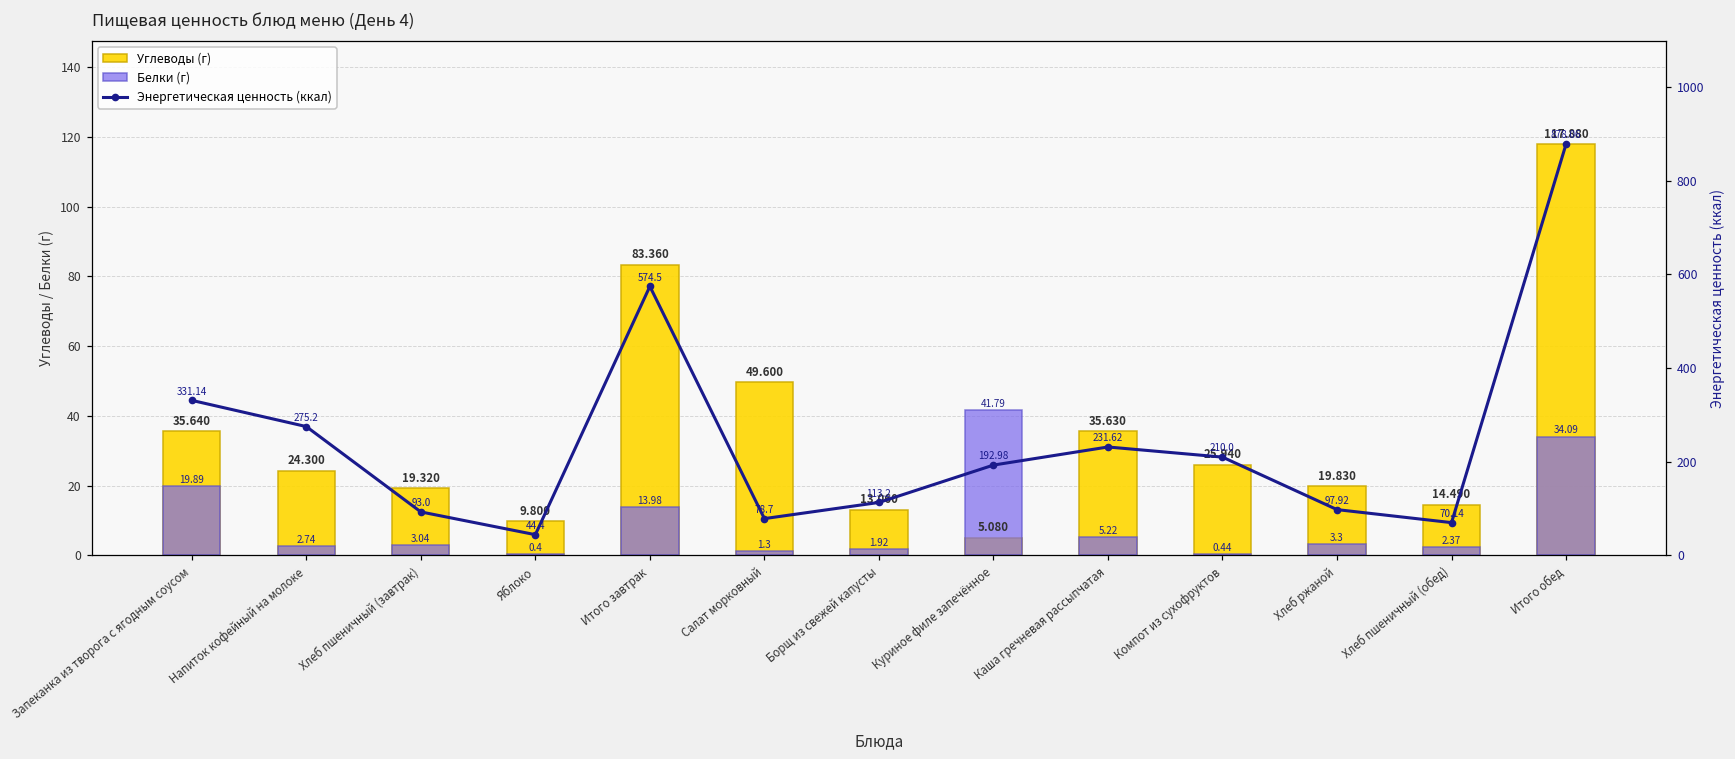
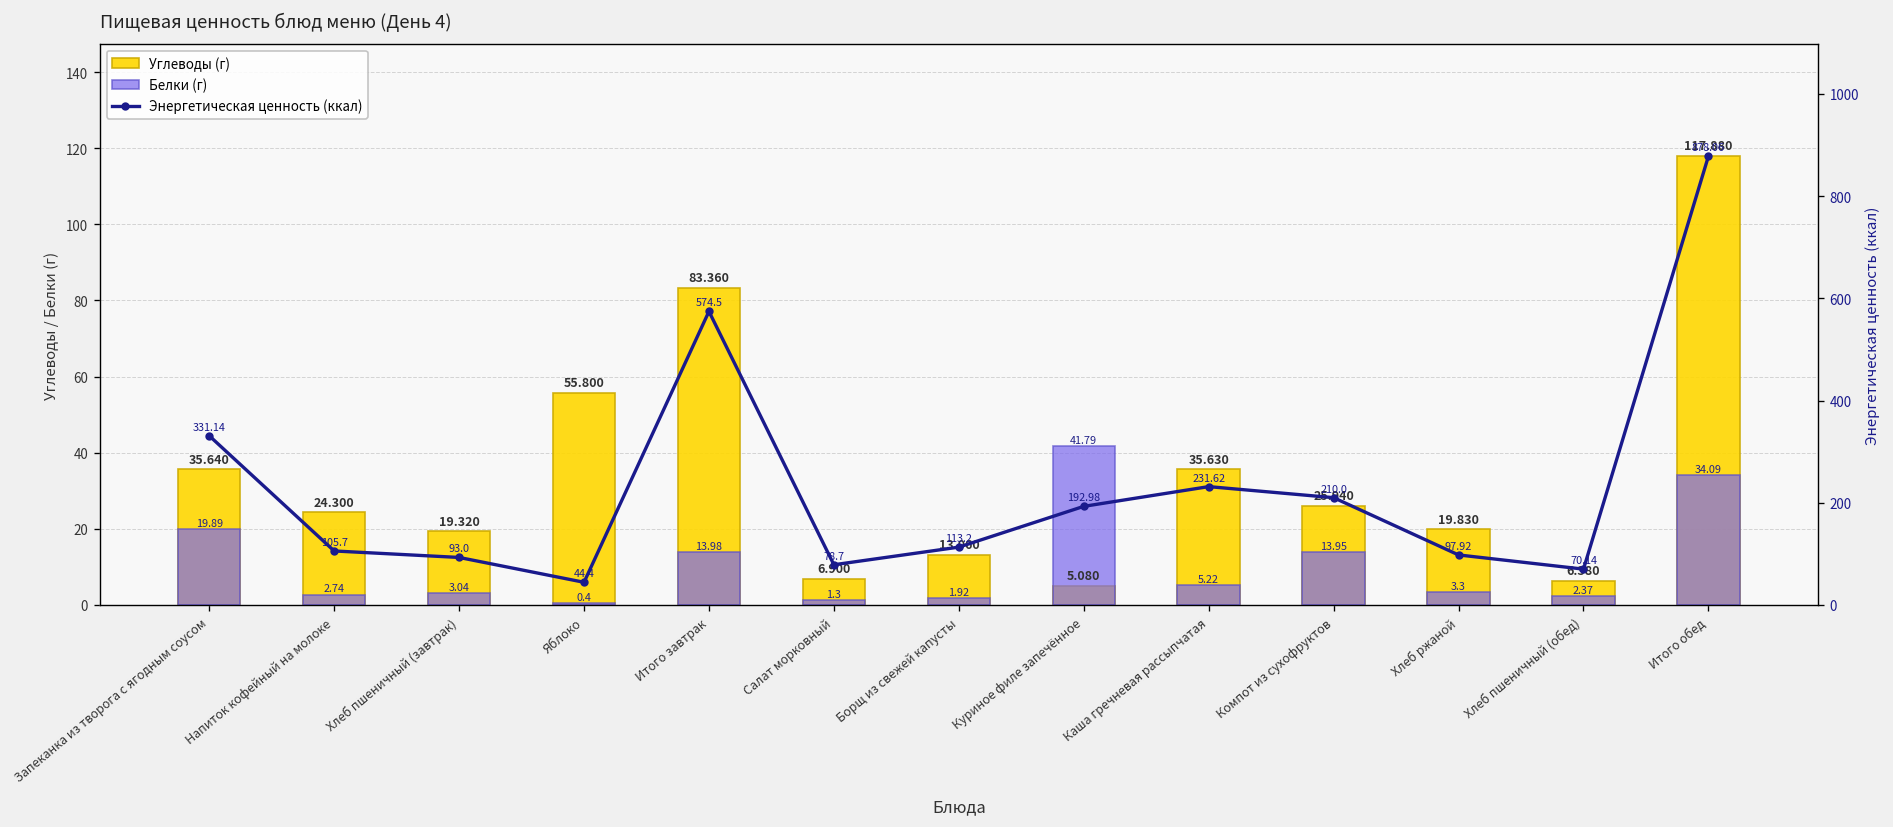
  {
    "Углеводы (г)": {
      "Запеканка из творога с ягодным соусом": 35.640,
      "Напиток кофейный на молоке": 24.300,
      "Хлеб пшеничный (завтрак)": 19.320,
-     "Яблоко": 9.800,
+     "Яблоко": 55.800,
      "Итого завтрак": 83.360,
-     "Салат морковный": 49.600,
+     "Салат морковный": 6.900,
      "Каша гречневая рассыпчатая": 35.630,
      "Хлеб ржаной": 19.830,
-     "Хлеб пшеничный (обед)": 14.490
+     "Хлеб пшеничный (обед)": 6.380
    },
    "Белки (г)": {
      "Яблоко": 0.4,
      "Куриное филе запечённое": 41.79,
-     "Компот из сухофруктов": 0.44
+     "Компот из сухофруктов": 13.95
    },
    "Энергетическая ценность (ккал)": {
      "Запеканка из творога с ягодным соусом": 331.14,
-     "Напиток кофейный на молоке": 275.2,
+     "Напиток кофейный на молоке": 105.7,
      "Хлеб пшеничный (завтрак)": 93.0,
      "Яблоко": 44.4,
      "Итого завтрак": 574.5,
      "Салат морковный": 78.7,
      "Куриное филе запечённое": 192.98,
      "Каша гречневая рассыпчатая": 231.62,
      "Хлеб ржаной": 97.92,
      "Хлеб пшеничный (обед)": 70.14
    }
  }
